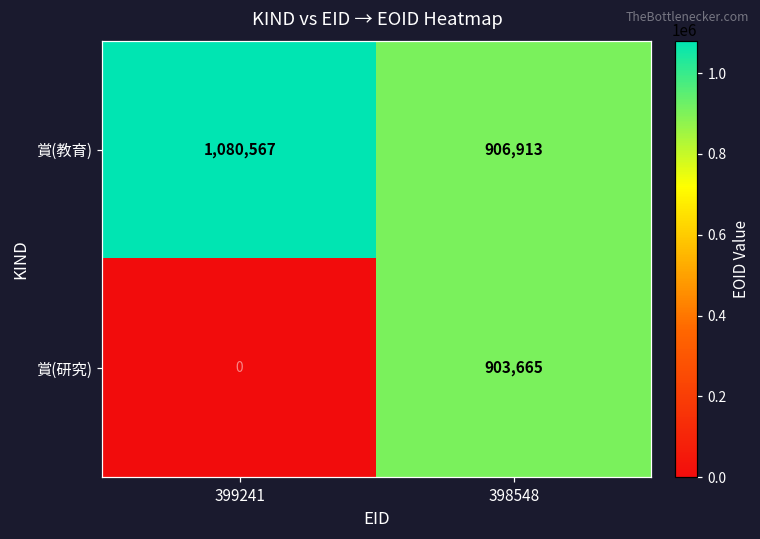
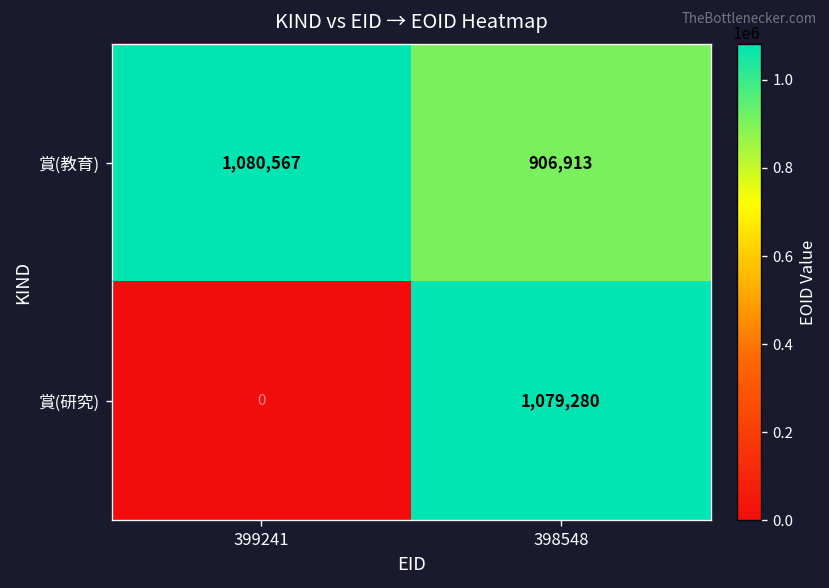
  {
    "賞(教育)": {
      "399241": "1,080,567",
      "398548": "906,913"
    },
    "賞(研究)": {
      "399241": "0",
-     "398548": "903,665"
+     "398548": "1,079,280"
    }
  }
